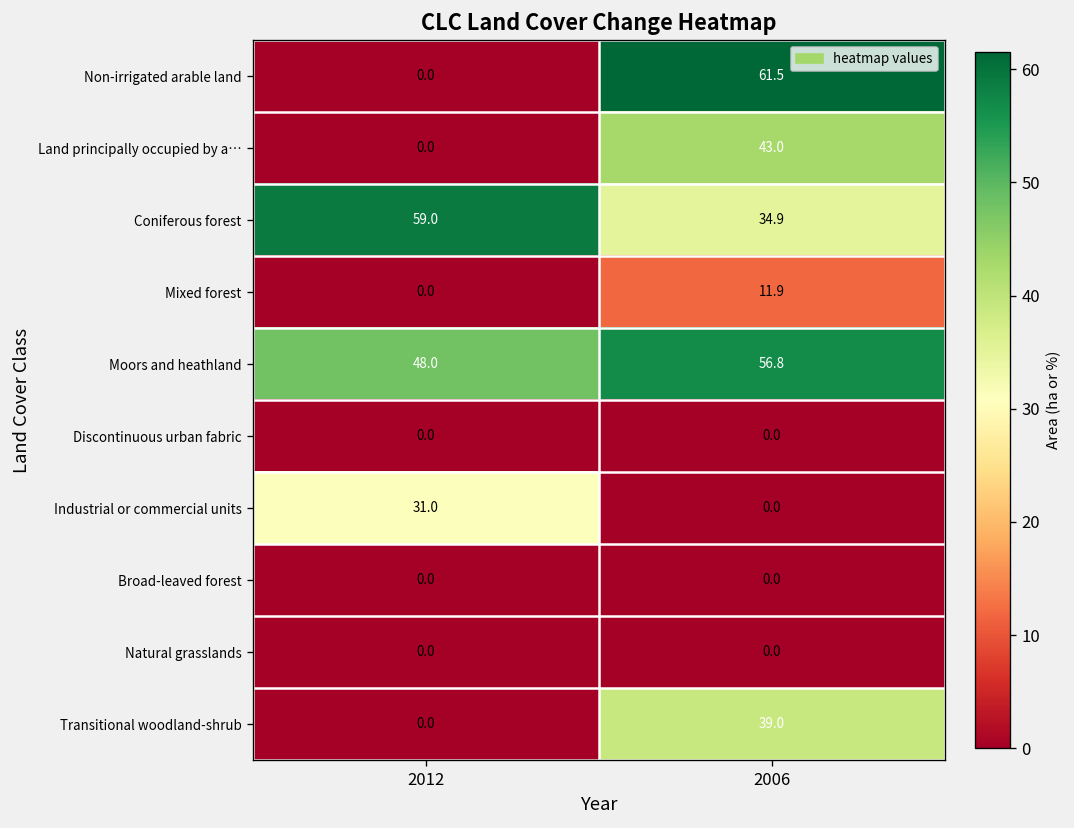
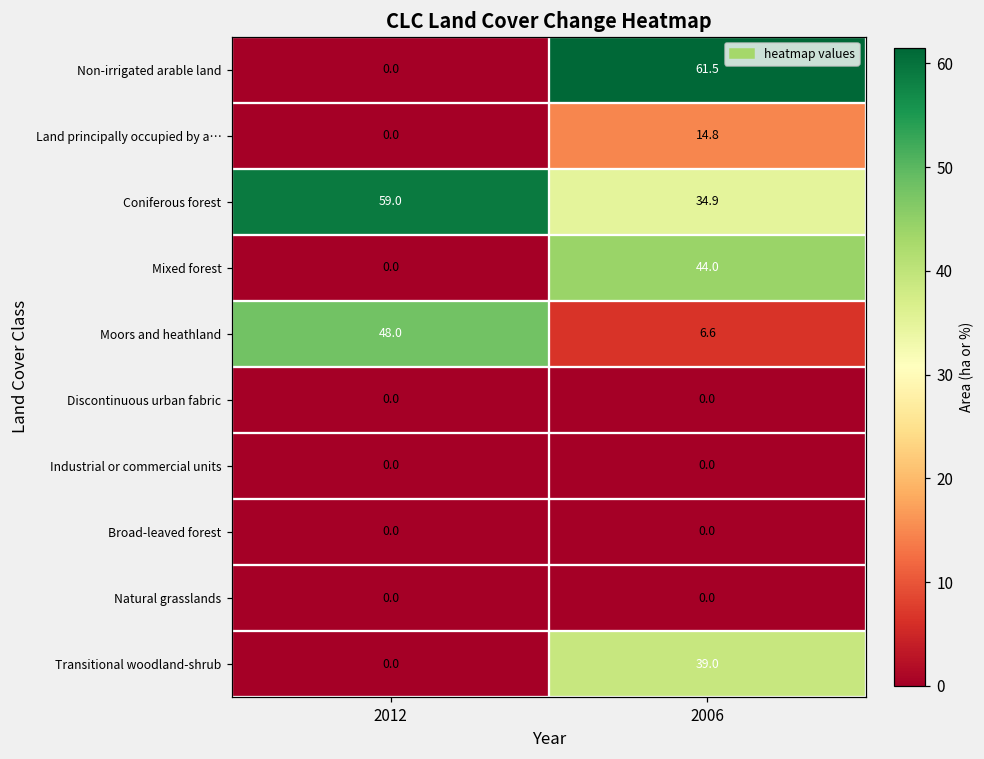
  {
    "Non-irrigated arable land": {
      "2012": 0.0,
      "2006": 61.5
    },
    "Land principally occupied by a…": {
      "2012": 0.0,
-     "2006": 43.0
+     "2006": 14.8
    },
    "Coniferous forest": {
      "2012": 59.0,
      "2006": 34.9
    },
    "Mixed forest": {
      "2012": 0.0,
-     "2006": 11.9
+     "2006": 44.0
    },
    "Moors and heathland": {
      "2012": 48.0,
-     "2006": 56.8
+     "2006": 6.6
    },
    "Discontinuous urban fabric": {
      "2012": 0.0,
      "2006": 0.0
    },
    "Industrial or commercial units": {
-     "2012": 31.0,
+     "2012": 0.0,
      "2006": 0.0
    },
    "Broad-leaved forest": {
      "2012": 0.0,
      "2006": 0.0
    },
    "Natural grasslands": {
      "2012": 0.0,
      "2006": 0.0
    },
    "Transitional woodland-shrub": {
      "2012": 0.0,
      "2006": 39.0
    }
  }
